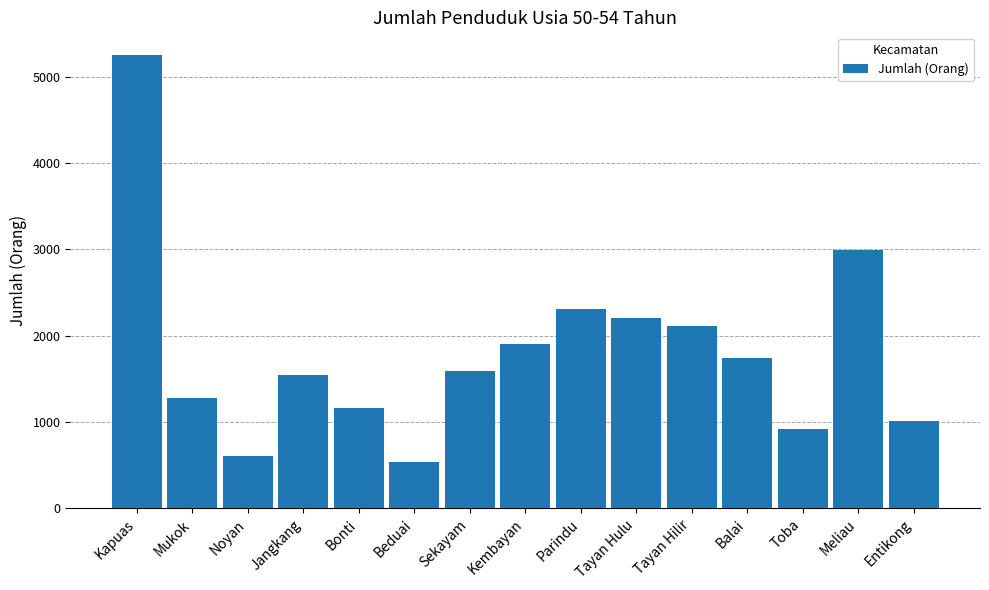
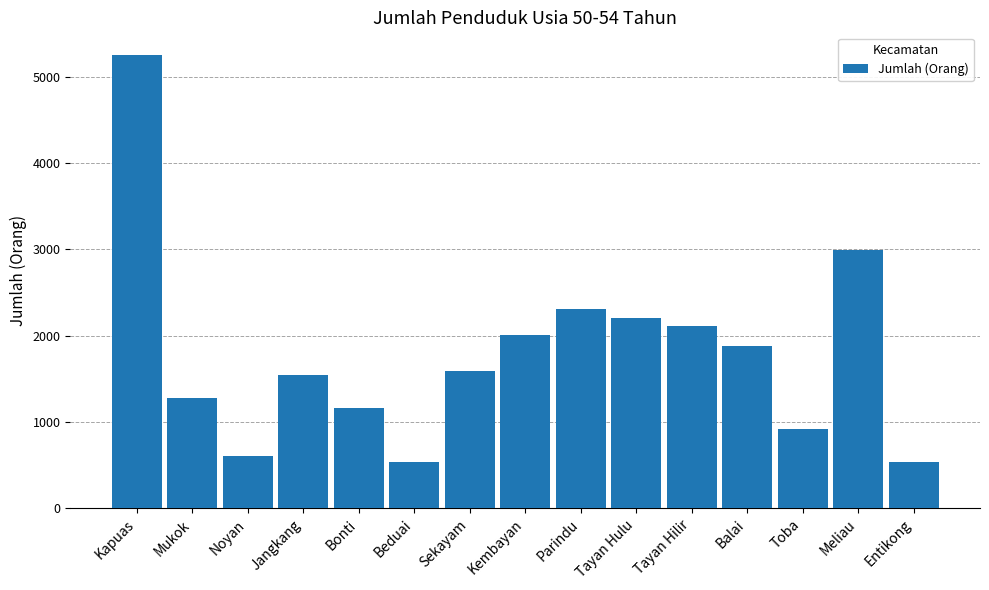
  {
    "Kapuas": 5300,
    "Mukok": 1300,
    "Noyan": 600,
    "Jangkang": 1500,
    "Bonti": 1200,
    "Beduai": 500,
    "Sekayam": 1600,
-   "Kembayan": 1900,
+   "Kembayan": 2000,
    "Parindu": 2300,
    "Tayan Hulu": 2200,
    "Tayan Hilir": 2100,
-   "Balai": 1700,
+   "Balai": 1900,
    "Toba": 900,
    "Meliau": 3000,
-   "Entikong": 1000
+   "Entikong": 500
  }
